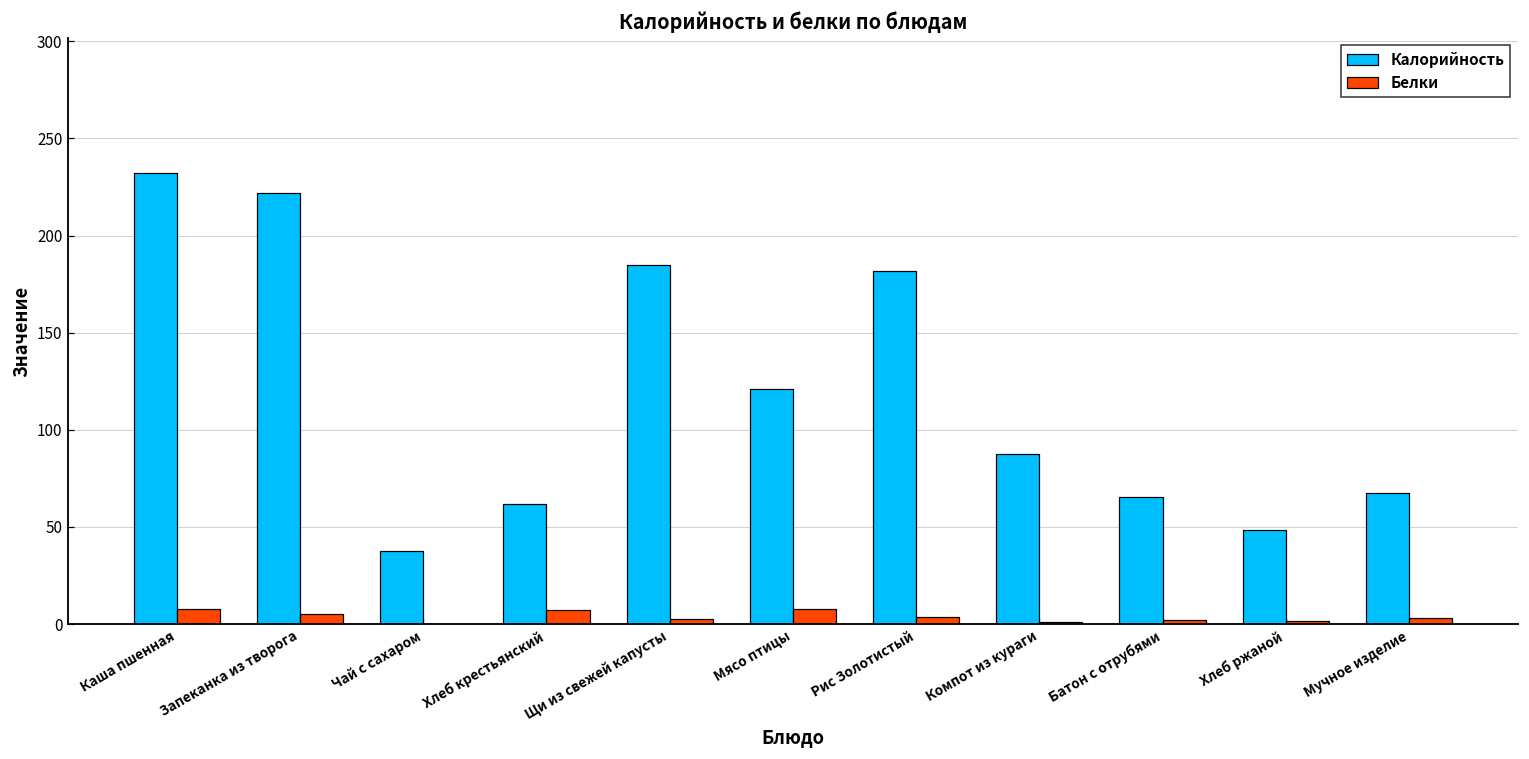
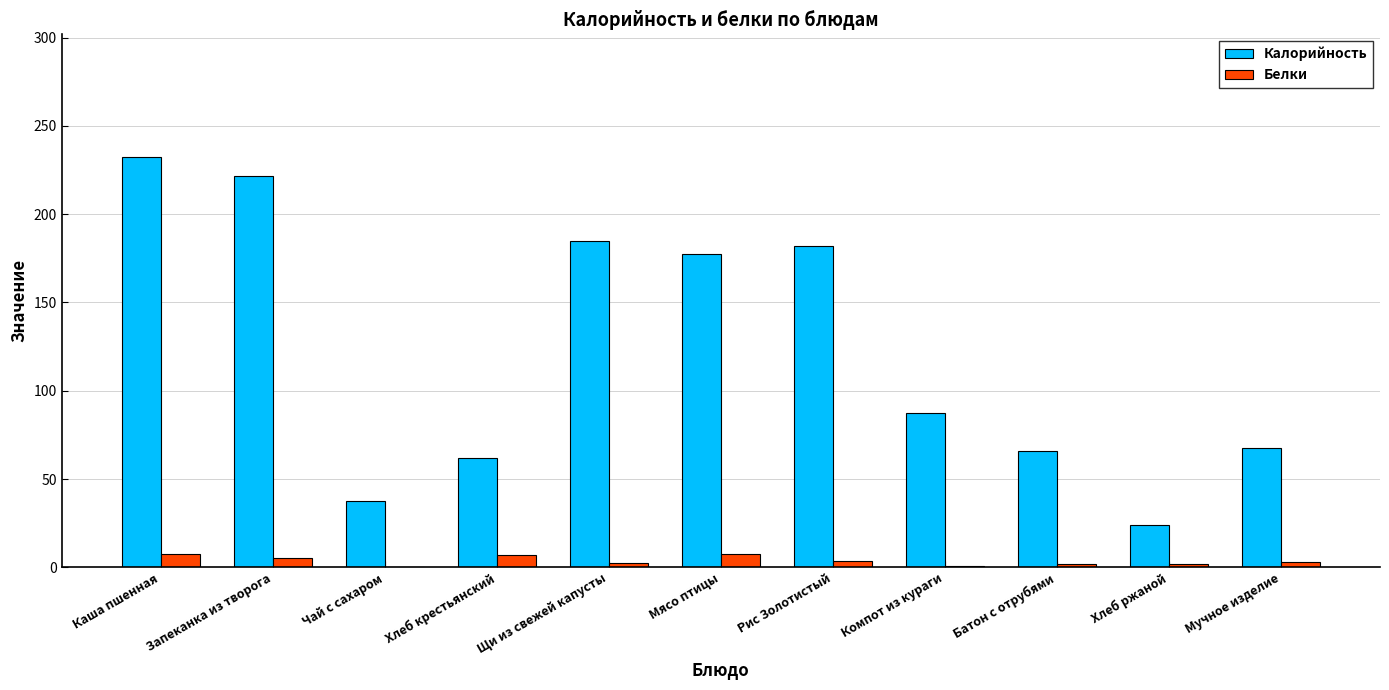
  {
    "Калорийность": {
      "Каша пшенная": 232,
      "Запеканка из творога": 222,
      "Чай с сахаром": 38,
      "Хлеб крестьянский": 62,
      "Щи из свежей капусты": 185,
-     "Мясо птицы": 121,
+     "Мясо птицы": 178,
      "Рис Золотистый": 182,
      "Компот из кураги": 88,
      "Батон с отрубями": 66,
-     "Хлеб ржаной": 48,
+     "Хлеб ржаной": 24,
      "Мучное изделие": 68
    },
    "Белки": {
      "Каша пшенная": 8,
      "Запеканка из творога": 5,
      "Хлеб крестьянский": 7,
      "Щи из свежей капусты": 3,
      "Мясо птицы": 8,
      "Рис Золотистый": 3,
      "Батон с отрубями": 2,
      "Хлеб ржаной": 2,
      "Мучное изделие": 3
    }
  }
